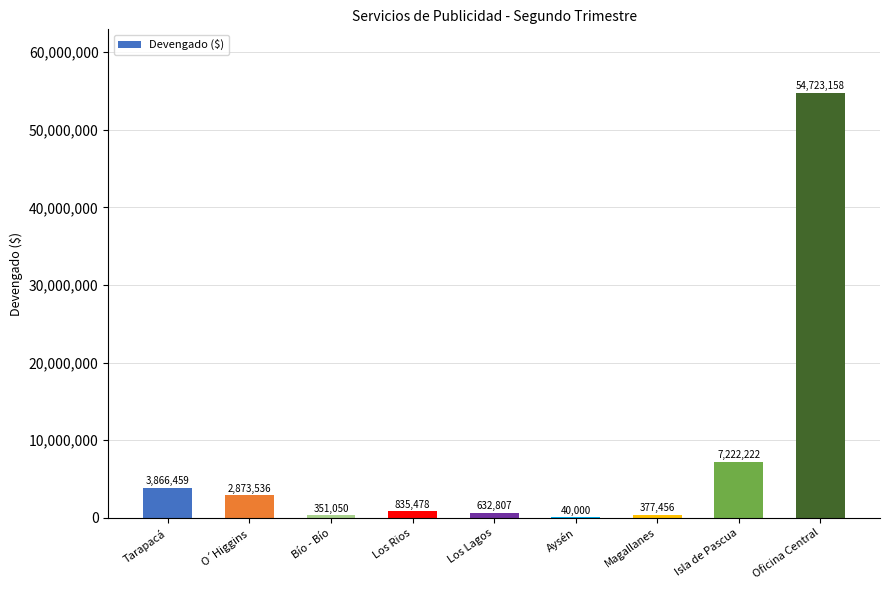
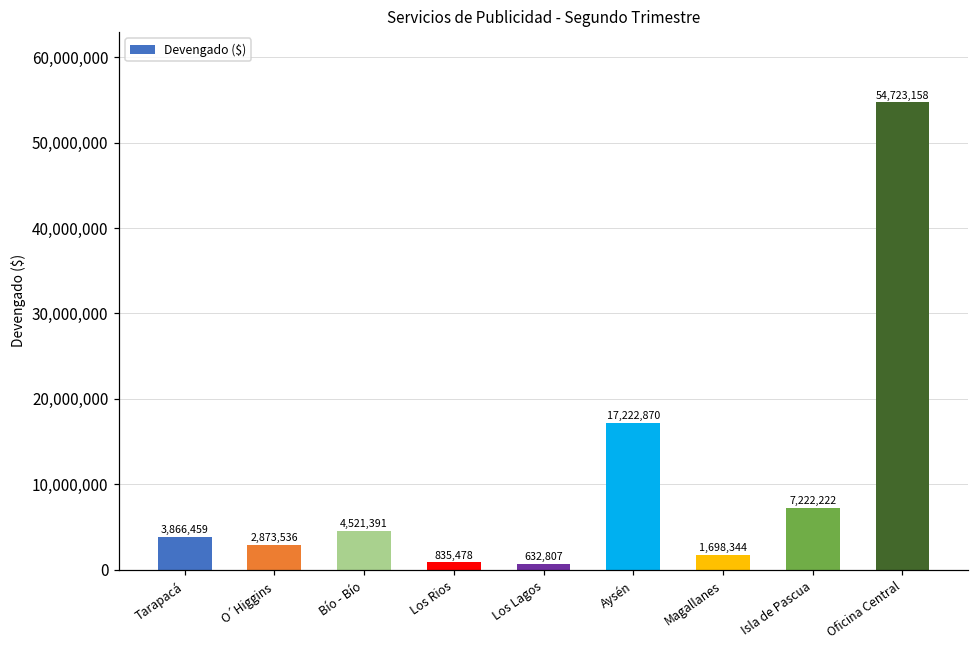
  {
    "Tarapacá": "3,866,459",
    "O´Higgins": "2,873,536",
-   "Bío - Bío": "351,050",
+   "Bío - Bío": "4,521,391",
    "Los Rios": "835,478",
    "Los Lagos": "632,807",
-   "Aysén": "40,000",
-   "Magallanes": "377,456",
+   "Aysén": "17,222,870",
+   "Magallanes": "1,698,344",
    "Isla de Pascua": "7,222,222",
    "Oficina Central": "54,723,158"
  }
